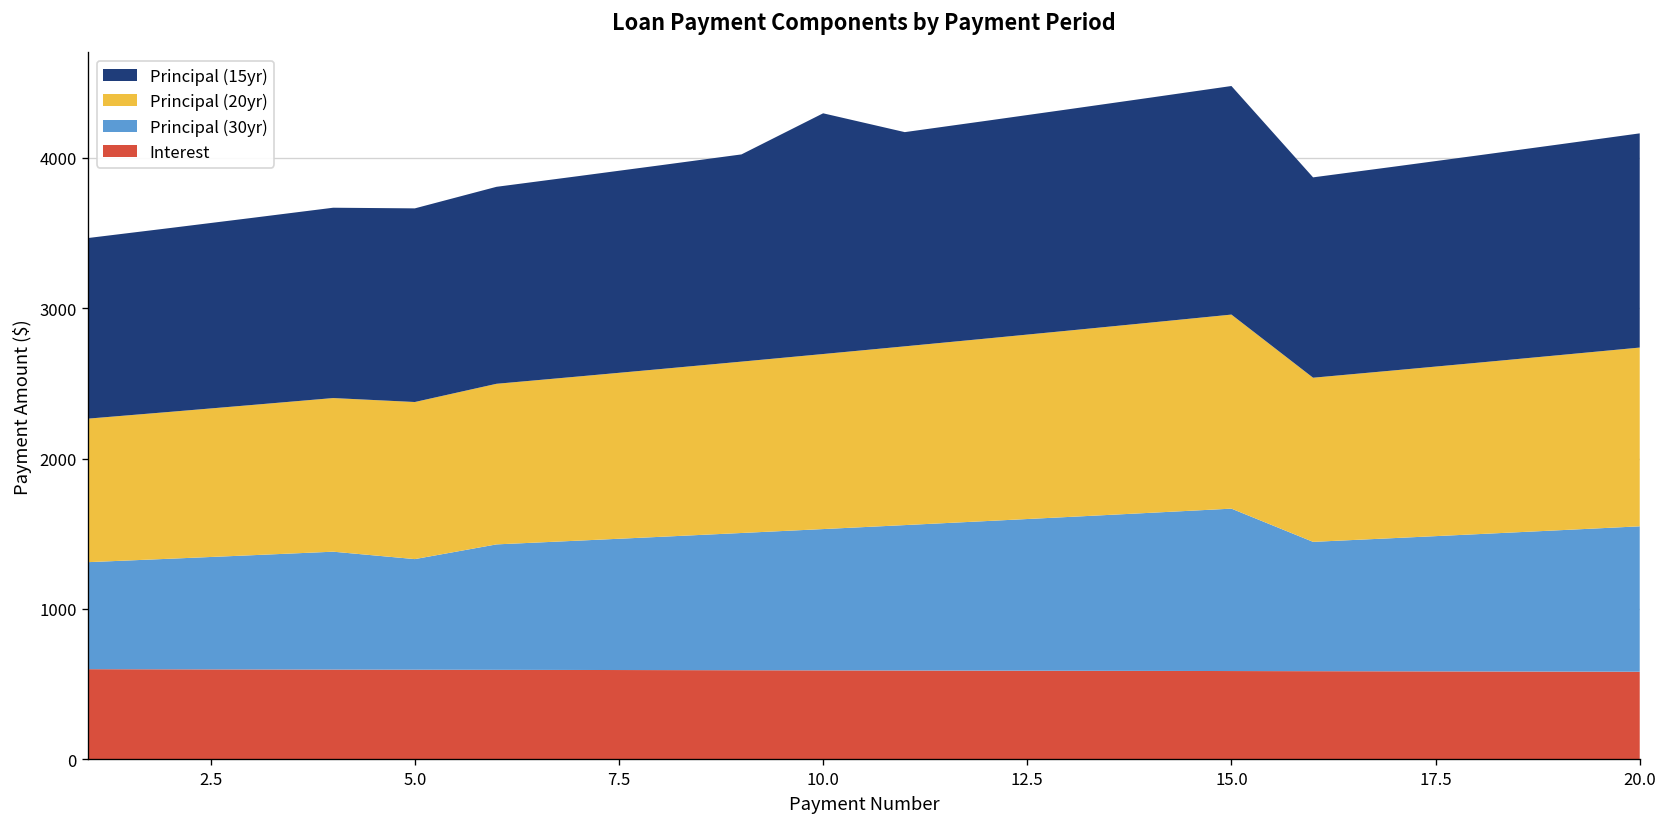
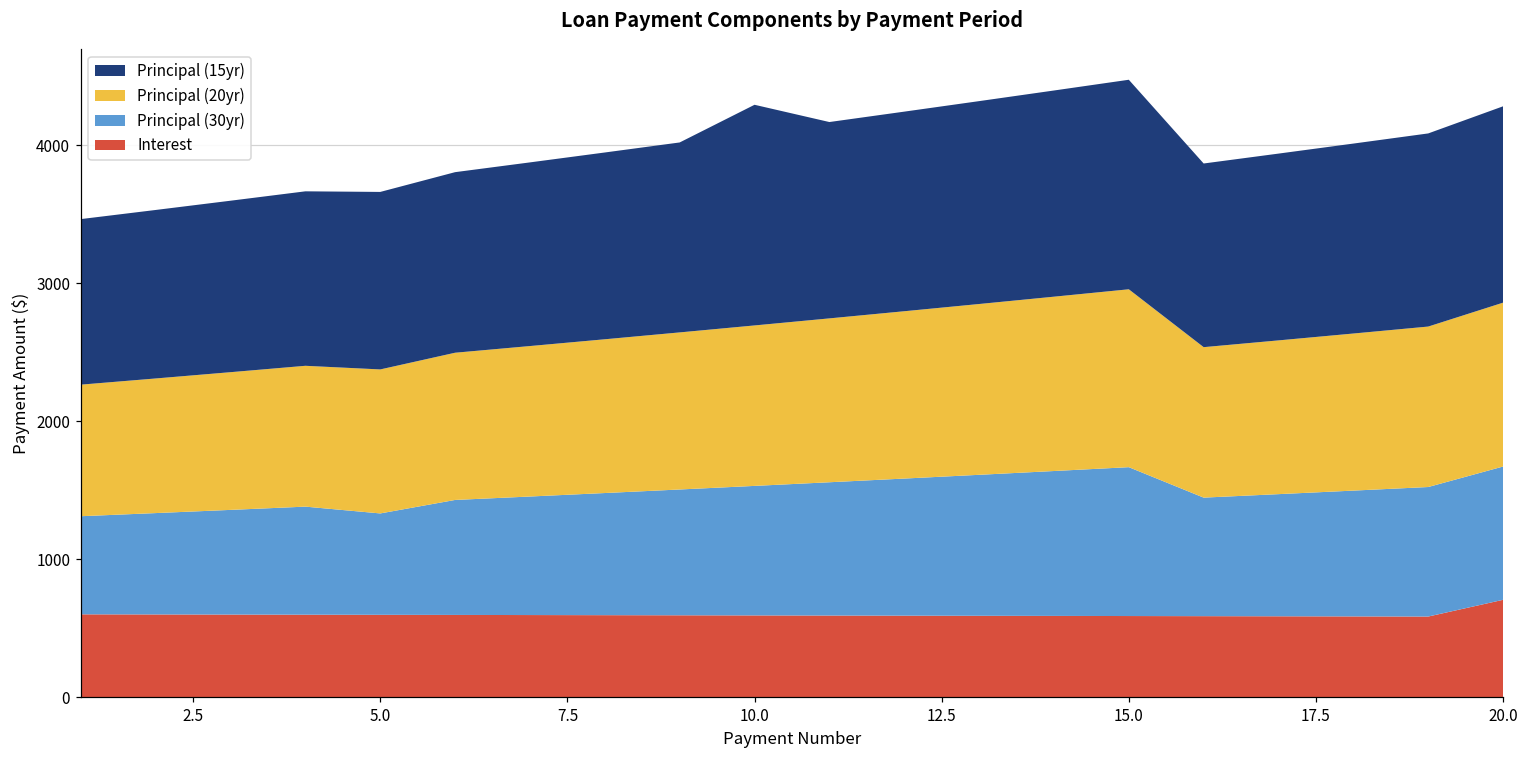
  {
    "Interest": {
-     "20.0": 580
+     "20.0": 710
    },
    "Principal (15yr)": {
      "5.0": 1290,
      "10.0": 1600,
      "15.0": 1520,
      "20.0": 1420
    }
  }
